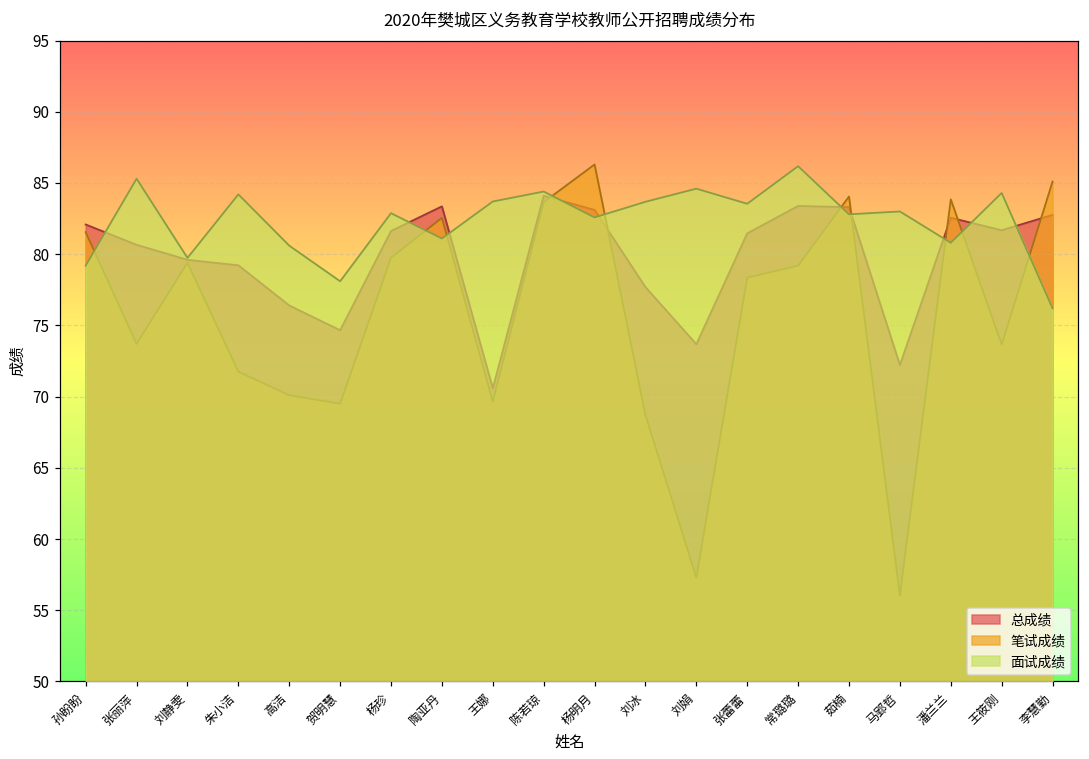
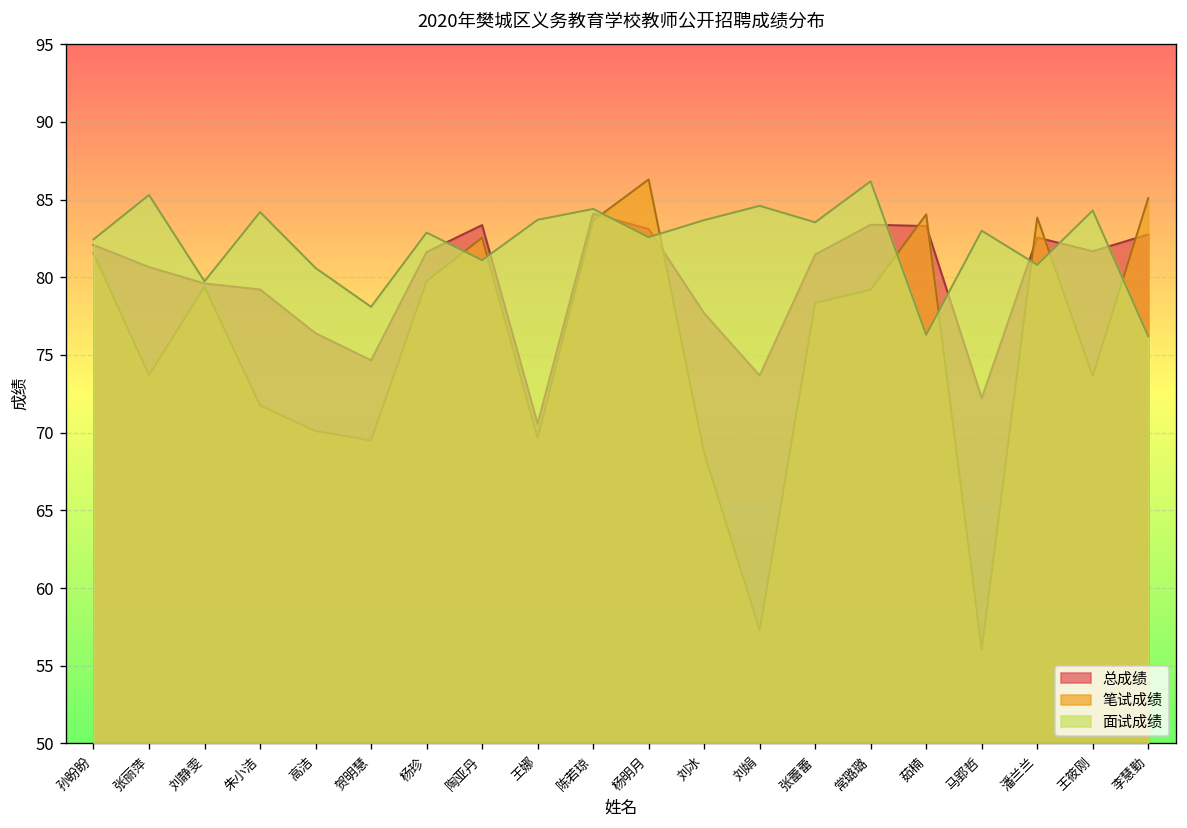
  {
    "总成绩": {
      "孙盼盼": 82.1,
      "张丽萍": 80.7,
      "朱小洁": 79.2,
      "高洁": 76.4,
      "贺明慧": 74.7,
      "杨珍": 81.6,
      "陶亚丹": 83.4,
      "王娜": 70.6,
      "陈若琼": 84.1,
      "杨明月": 83.1,
      "刘冰": 77.7,
      "刘娟": 73.7,
      "张蕾蕾": 81.5,
      "常璐璐": 83.4,
      "茹楠": 83.3,
      "马郢哲": 72.2,
      "潘兰兰": 82.6,
      "王筱刚": 81.7,
      "李慧勤": 82.8
    },
    "笔试成绩": {
      "孙盼盼": 81.6,
      "张丽萍": 73.7,
      "刘静雯": 79.4,
      "朱小洁": 71.8,
      "高洁": 70.1,
      "贺明慧": 69.5,
      "杨珍": 79.8,
      "陶亚丹": 82.6,
      "王娜": 69.7,
      "陈若琼": 83.7,
      "杨明月": 86.3,
      "刘冰": 68.7,
      "刘娟": 57.3,
      "张蕾蕾": 78.4,
      "常璐璐": 79.2,
      "茹楠": 84.1,
      "马郢哲": 56.1,
      "潘兰兰": 83.9,
      "王筱刚": 73.7,
      "李慧勤": 85.1
    },
    "面试成绩": {
-     "孙盼盼": 79.2,
+     "孙盼盼": 82.4,
      "张丽萍": 85.3,
      "朱小洁": 84.2,
      "高洁": 80.6,
      "贺明慧": 78.1,
      "杨珍": 82.9,
      "陶亚丹": 81.1,
      "王娜": 83.7,
      "陈若琼": 84.4,
      "杨明月": 82.6,
      "刘冰": 83.7,
      "刘娟": 84.6,
      "张蕾蕾": 83.5,
      "常璐璐": 86.2,
-     "茹楠": 82.8,
+     "茹楠": 76.3,
      "马郢哲": 83.0,
      "潘兰兰": 80.8,
      "王筱刚": 84.3,
      "李慧勤": 76.2
    }
  }
